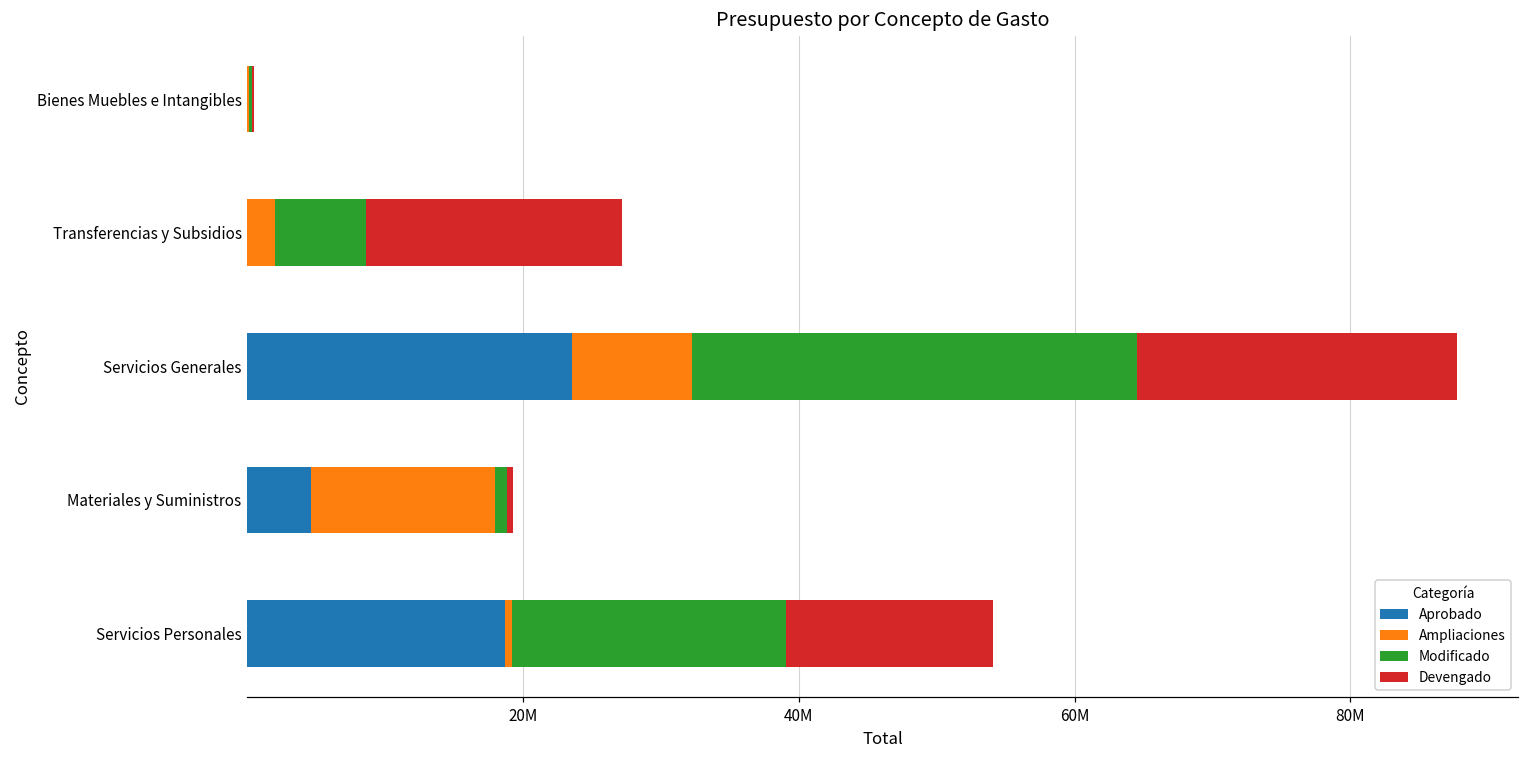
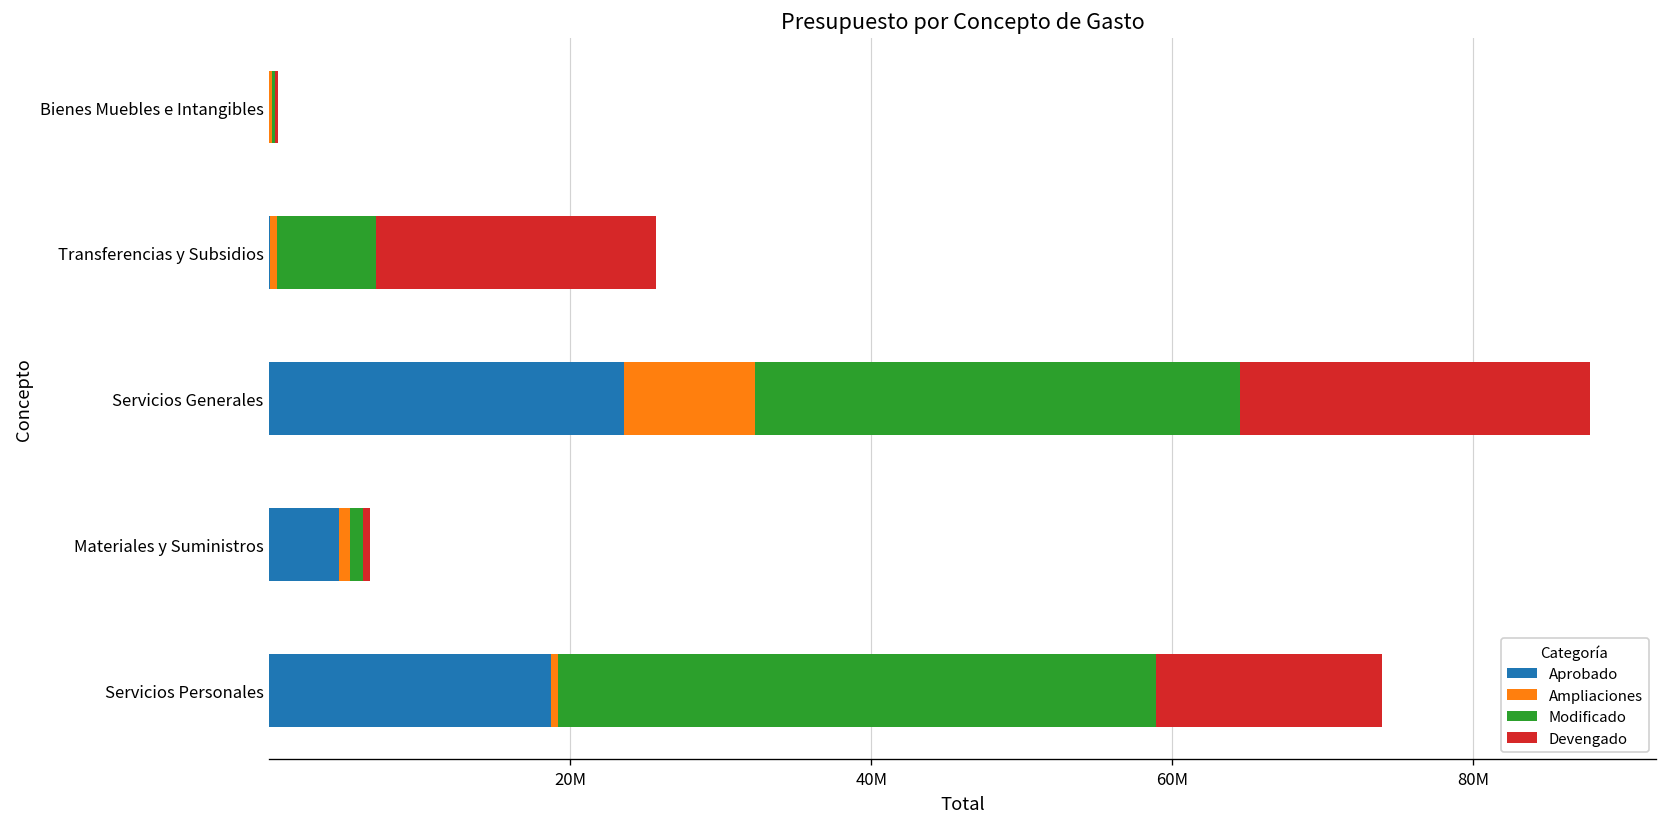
  {
    "Aprobado": {
      "Servicios Generales": 23500000,
      "Materiales y Suministros": 4600000,
      "Servicios Personales": 18700000
    },
    "Ampliaciones": {
-     "Transferencias y Subsidios": 2000000,
+     "Transferencias y Subsidios": 500000,
      "Servicios Generales": 8700000,
-     "Materiales y Suministros": 13400000,
+     "Materiales y Suministros": 700000,
      "Servicios Personales": 500000
    },
    "Modificado": {
      "Transferencias y Subsidios": 6600000,
      "Servicios Generales": 32300000,
      "Materiales y Suministros": 900000,
-     "Servicios Personales": 19900000
+     "Servicios Personales": 39700000
    },
    "Devengado": {
      "Transferencias y Subsidios": 18600000,
      "Servicios Generales": 23200000,
      "Materiales y Suministros": 400000,
      "Servicios Personales": 15000000
    }
  }
